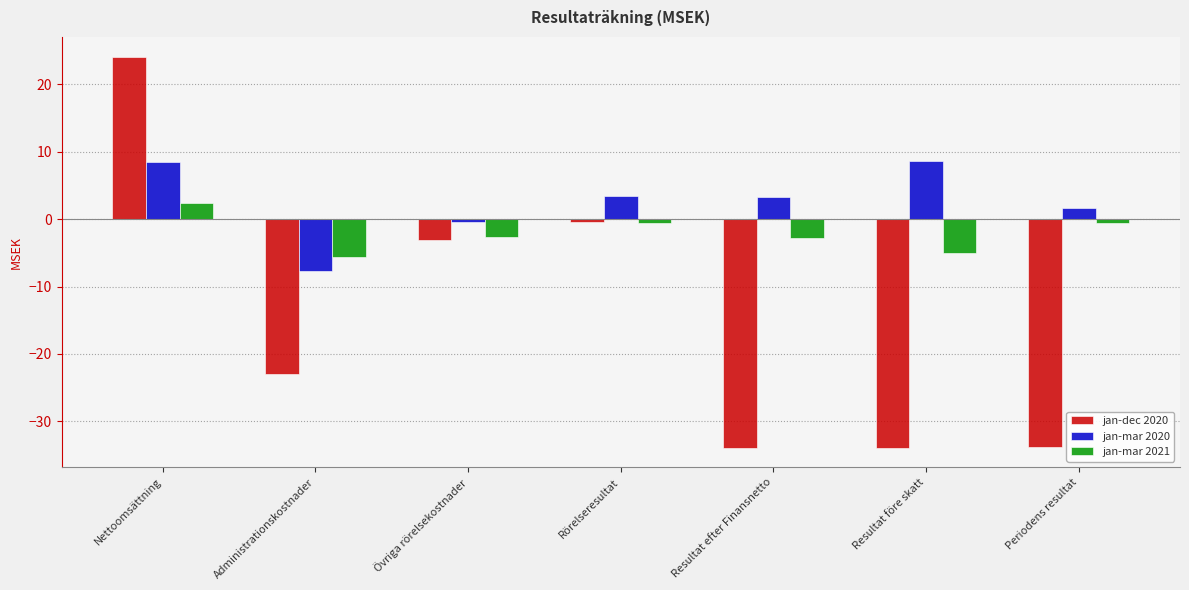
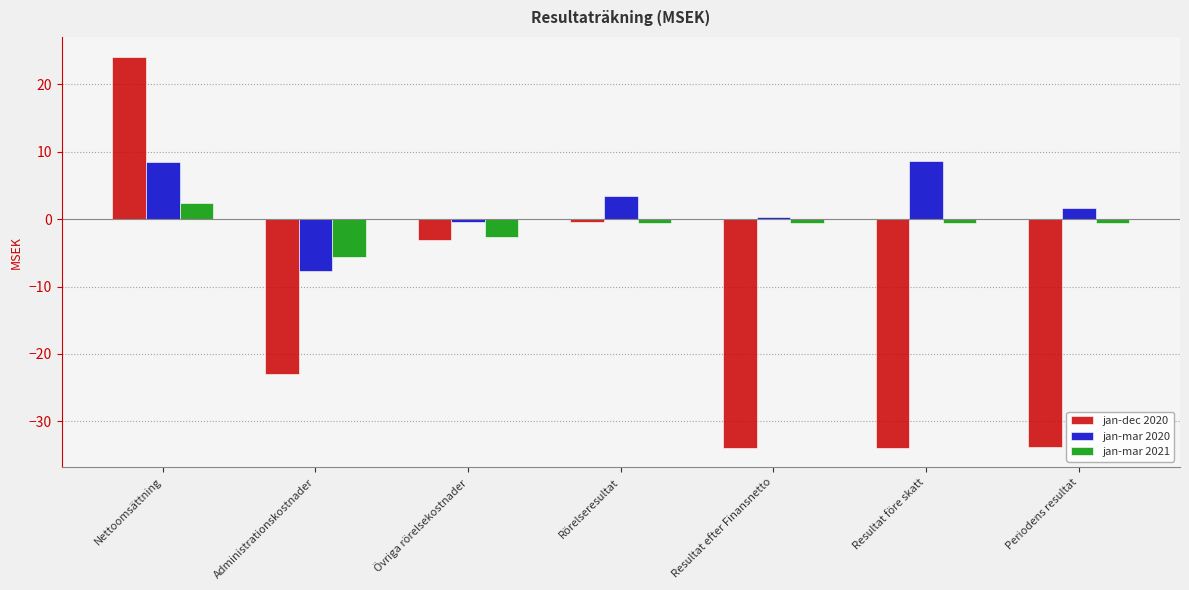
  {
    "jan-dec 2020": {
      "Nettoomsättning": 24,
      "Administrationskostnader": -23,
      "Övriga rörelsekostnader": -3,
      "Rörelseresultat": 0,
      "Resultat efter Finansnetto": -34,
      "Resultat före skatt": -34,
      "Periodens resultat": -34
    },
    "jan-mar 2020": {
      "Nettoomsättning": 8,
      "Administrationskostnader": -8,
      "Övriga rörelsekostnader": 0,
      "Rörelseresultat": 3,
-     "Resultat efter Finansnetto": 3,
+     "Resultat efter Finansnetto": 0,
      "Resultat före skatt": 9,
      "Periodens resultat": 2
    },
    "jan-mar 2021": {
      "Nettoomsättning": 2,
      "Administrationskostnader": -6,
      "Övriga rörelsekostnader": -3,
      "Rörelseresultat": -1,
-     "Resultat efter Finansnetto": -3,
-     "Resultat före skatt": -5,
+     "Resultat efter Finansnetto": -1,
+     "Resultat före skatt": -1,
      "Periodens resultat": -1
    }
  }
